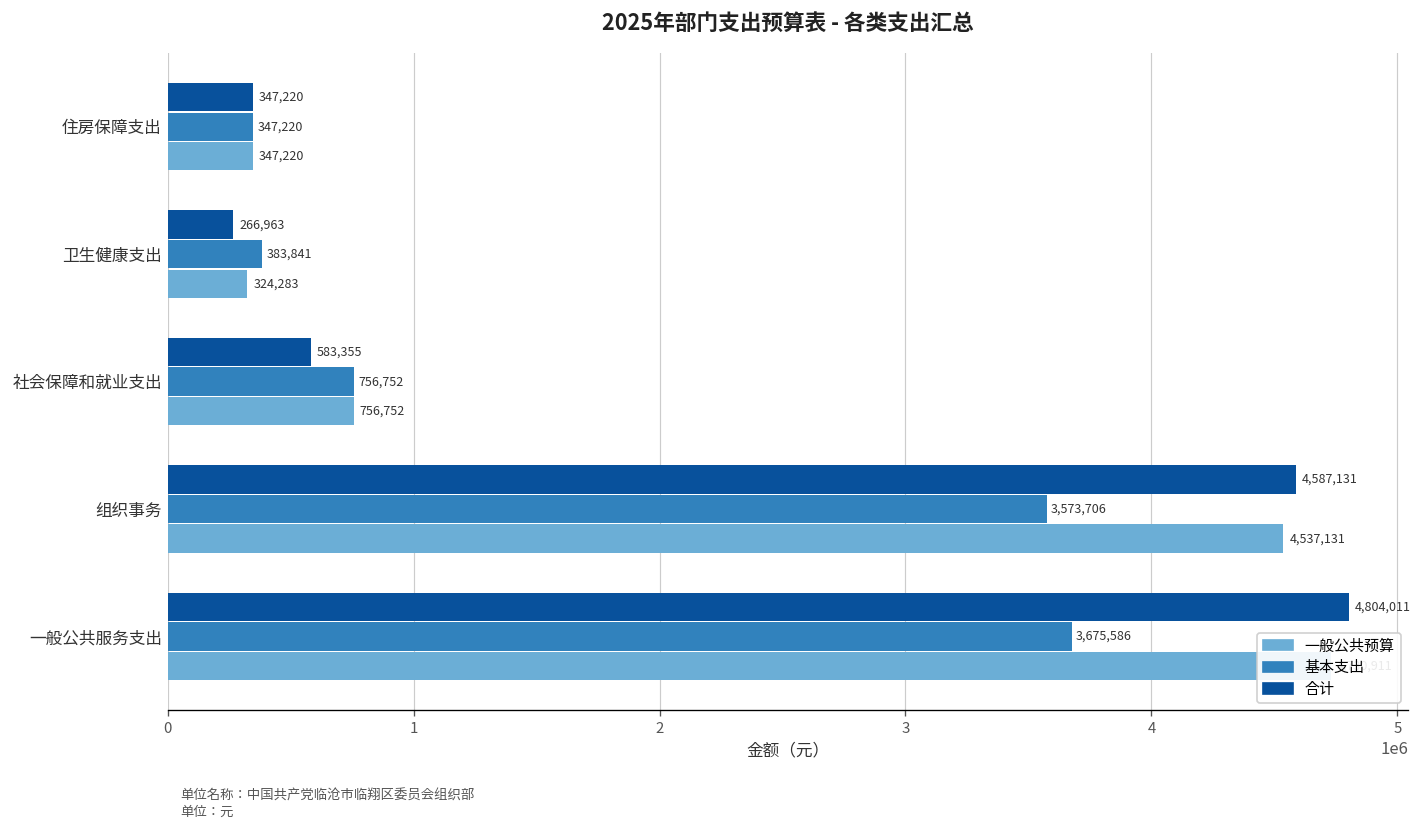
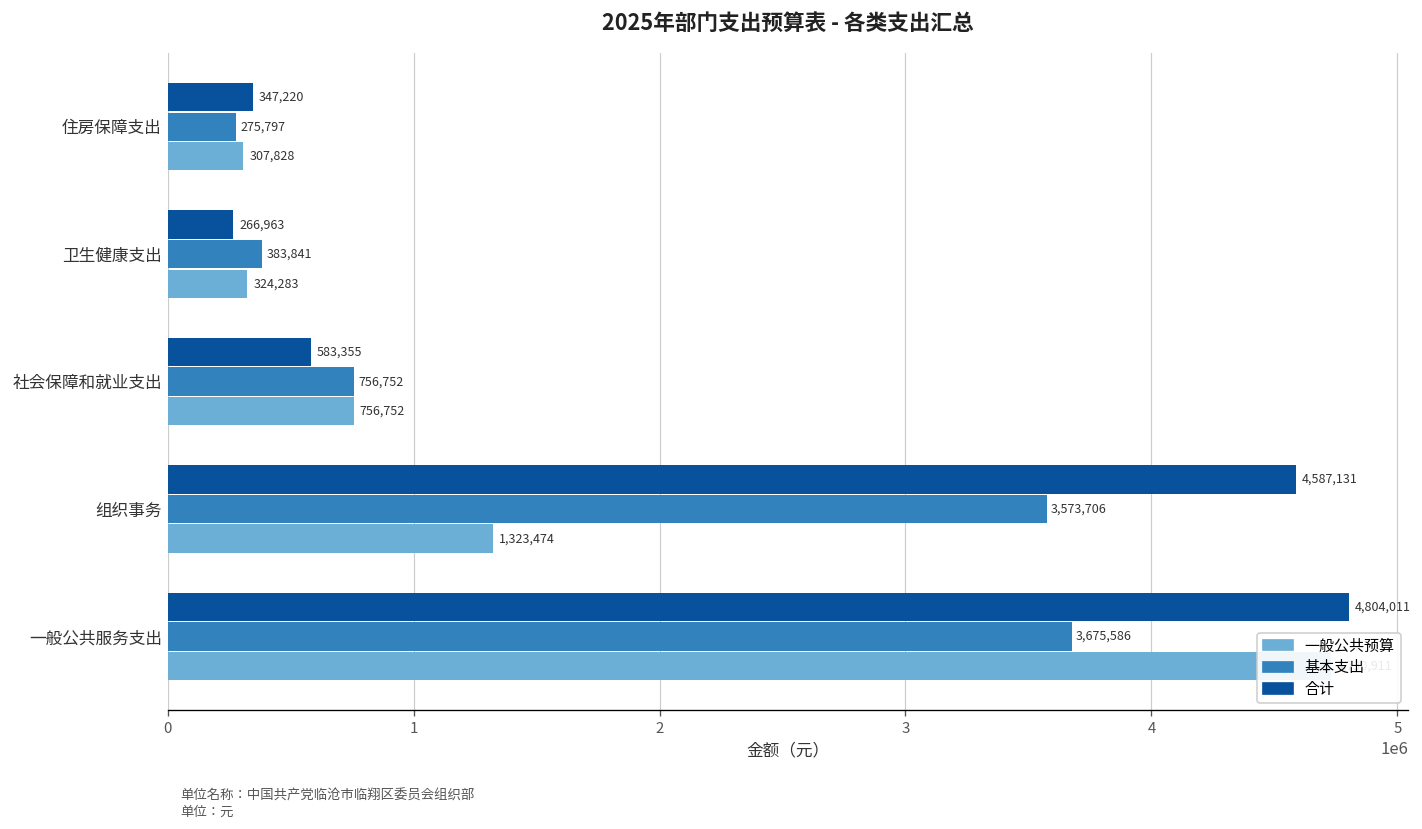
  {
    "一般公共预算": {
-     "住房保障支出": "347,220",
+     "住房保障支出": "307,828",
      "卫生健康支出": "324,283",
      "社会保障和就业支出": "756,752",
-     "组织事务": "4,537,131"
+     "组织事务": "1,323,474"
    },
    "基本支出": {
-     "住房保障支出": "347,220",
+     "住房保障支出": "275,797",
      "卫生健康支出": "383,841",
      "社会保障和就业支出": "756,752",
      "组织事务": "3,573,706",
      "一般公共服务支出": "3,675,586"
    },
    "合计": {
      "住房保障支出": "347,220",
      "卫生健康支出": "266,963",
      "社会保障和就业支出": "583,355",
      "组织事务": "4,587,131",
      "一般公共服务支出": "4,804,011"
    }
  }
